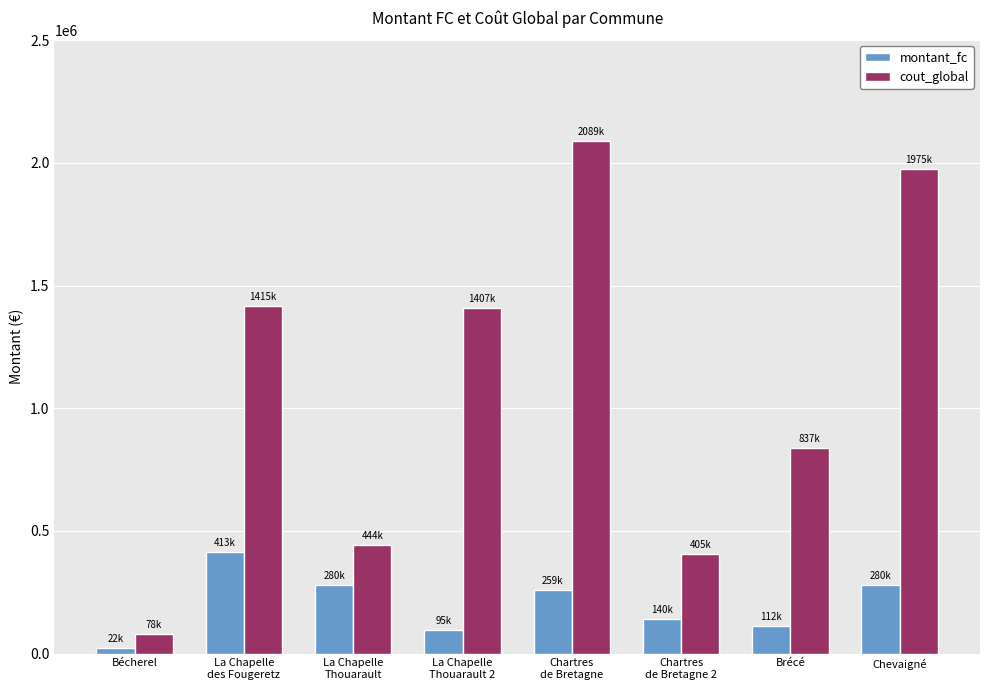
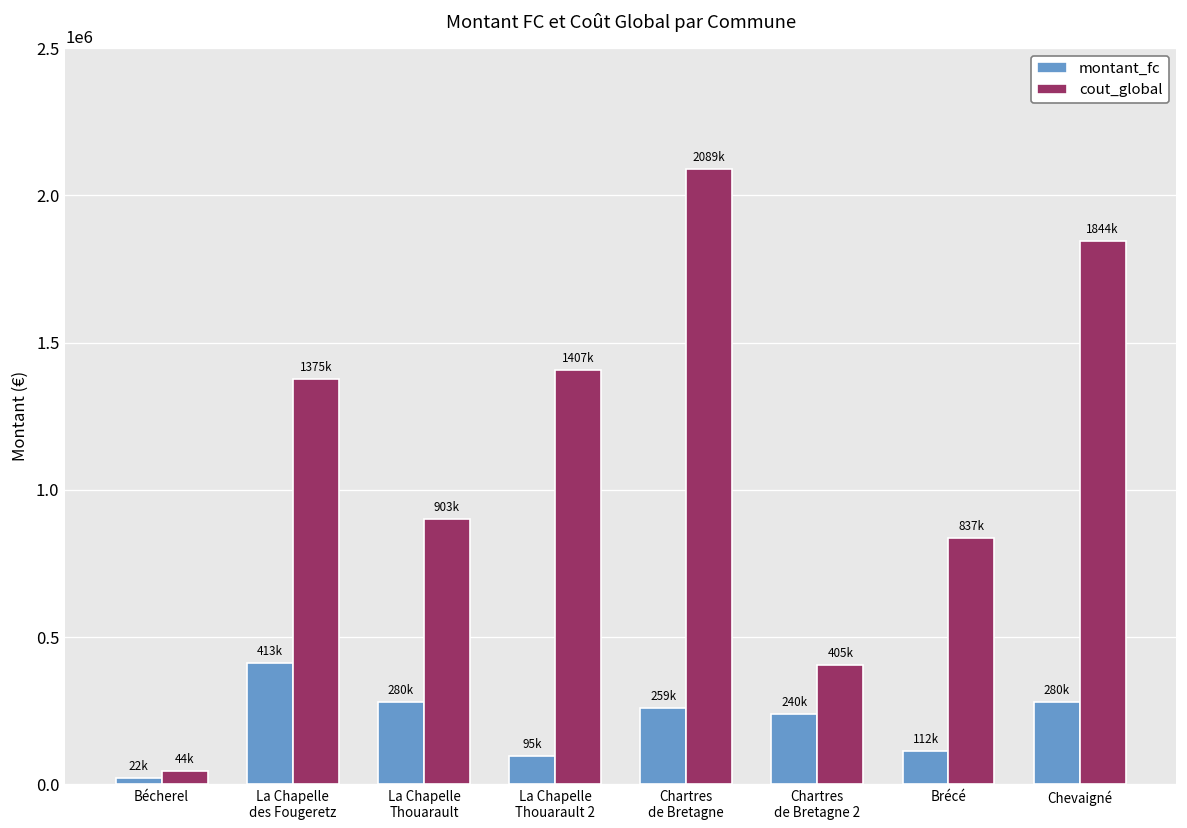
  {
    "montant_fc": {
      "Bécherel": "22k",
      "La Chapelle des Fougeretz": "413k",
      "La Chapelle Thouarault": "280k",
      "La Chapelle Thouarault 2": "95k",
      "Chartres de Bretagne": "259k",
-     "Chartres de Bretagne 2": "140k",
+     "Chartres de Bretagne 2": "240k",
      "Brécé": "112k",
      "Chevaigné": "280k"
    },
    "cout_global": {
-     "Bécherel": "78k",
-     "La Chapelle des Fougeretz": "1415k",
-     "La Chapelle Thouarault": "444k",
+     "Bécherel": "44k",
+     "La Chapelle des Fougeretz": "1375k",
+     "La Chapelle Thouarault": "903k",
      "La Chapelle Thouarault 2": "1407k",
      "Chartres de Bretagne": "2089k",
      "Chartres de Bretagne 2": "405k",
      "Brécé": "837k",
-     "Chevaigné": "1975k"
+     "Chevaigné": "1844k"
    }
  }
